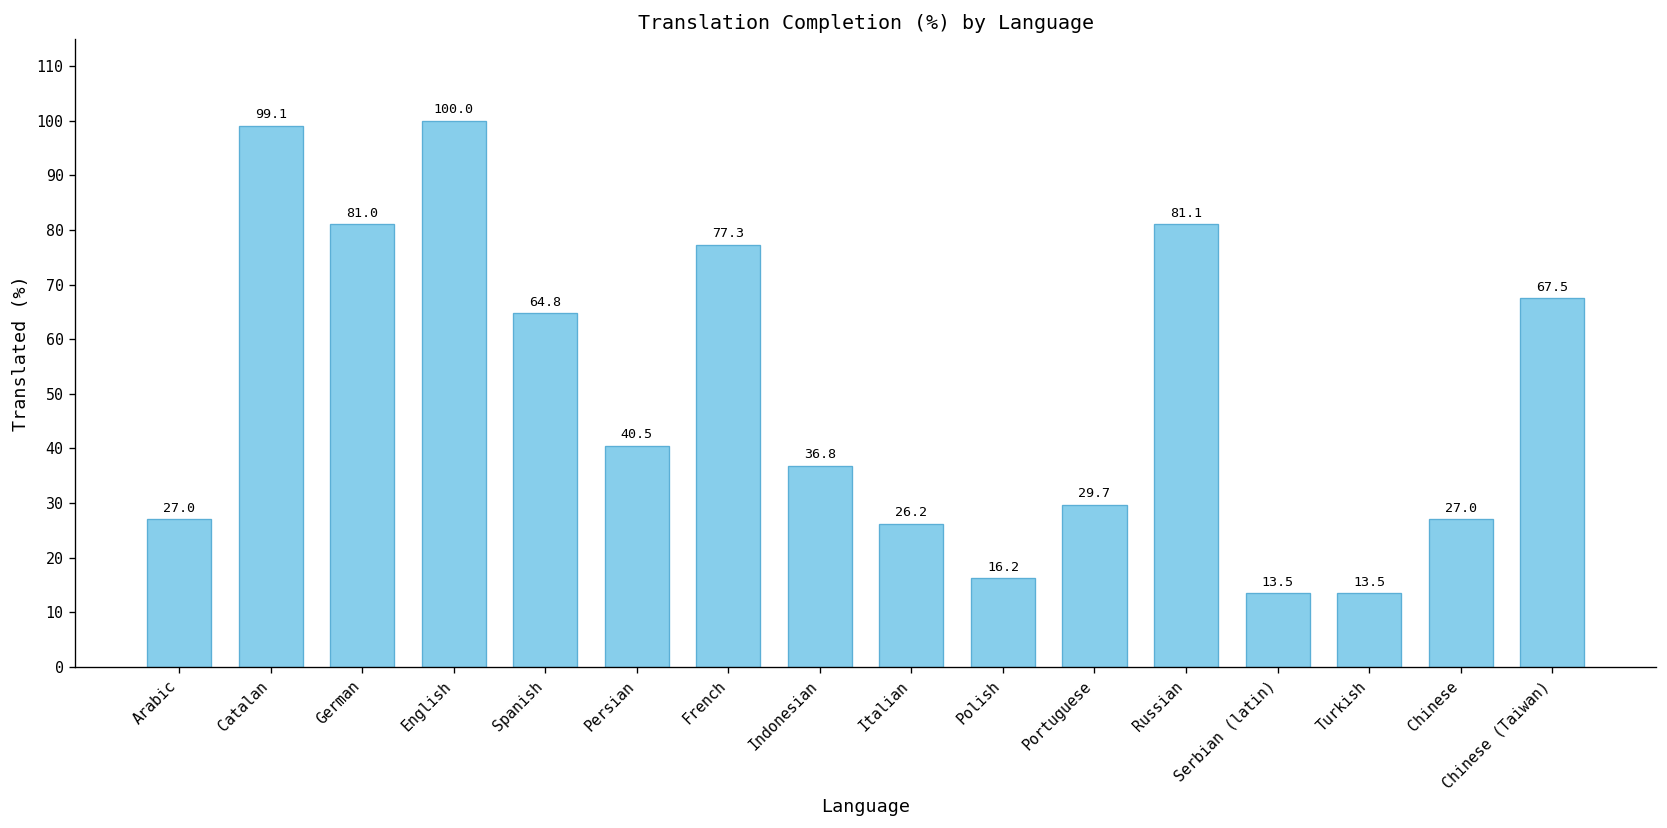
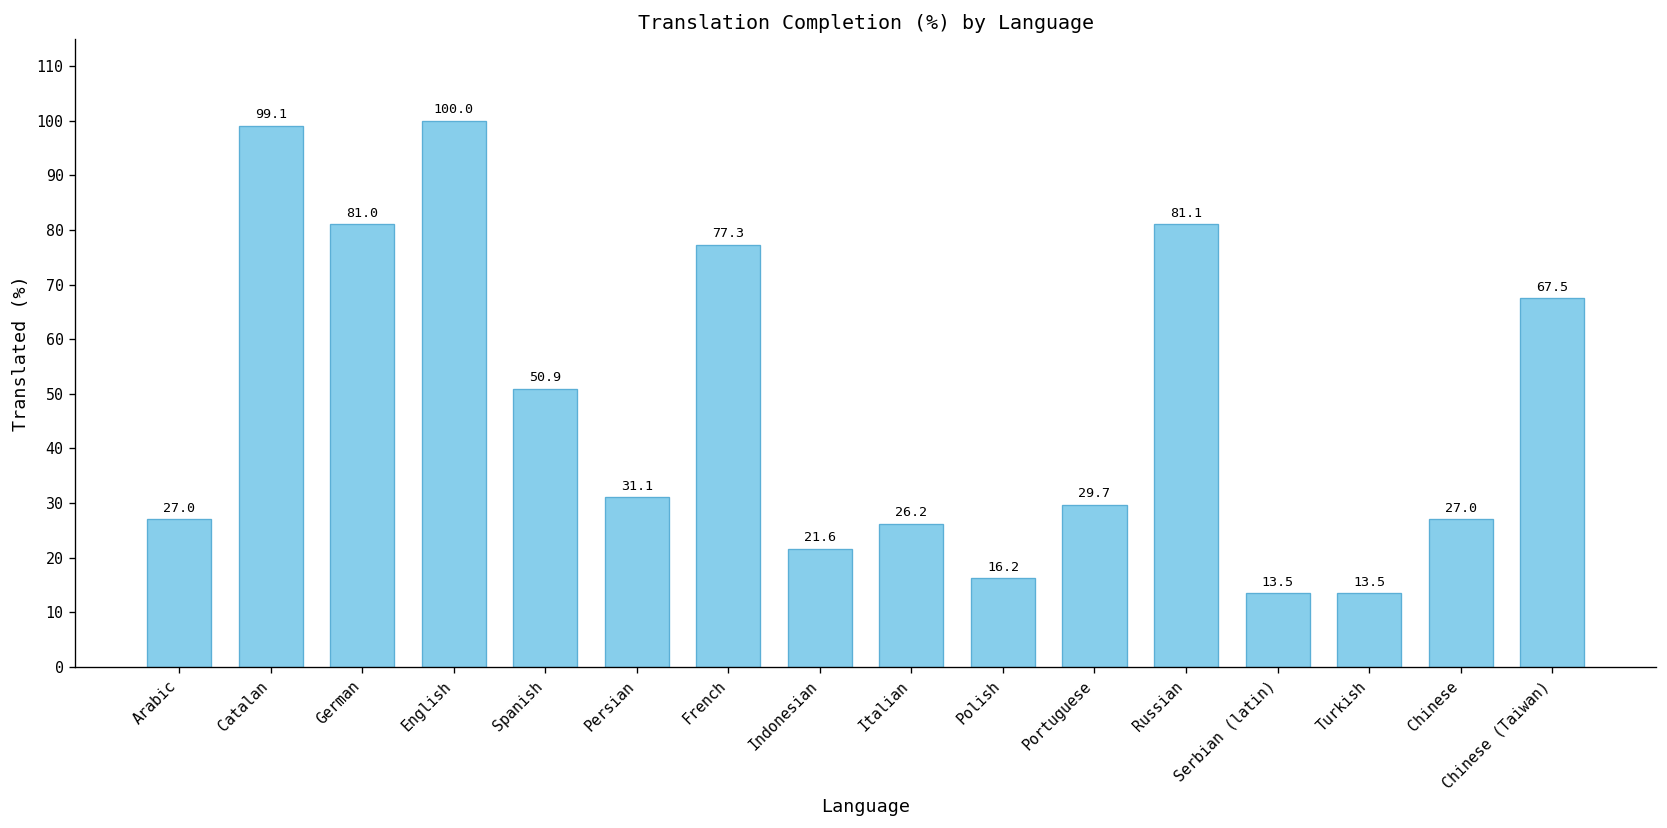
  {
    "Arabic": 27.0,
    "Catalan": 99.1,
    "German": 81.0,
    "English": 100.0,
-   "Spanish": 64.8,
-   "Persian": 40.5,
+   "Spanish": 50.9,
+   "Persian": 31.1,
    "French": 77.3,
-   "Indonesian": 36.8,
+   "Indonesian": 21.6,
    "Italian": 26.2,
    "Polish": 16.2,
    "Portuguese": 29.7,
    "Russian": 81.1,
    "Serbian (latin)": 13.5,
    "Turkish": 13.5,
    "Chinese": 27.0,
    "Chinese (Taiwan)": 67.5
  }
